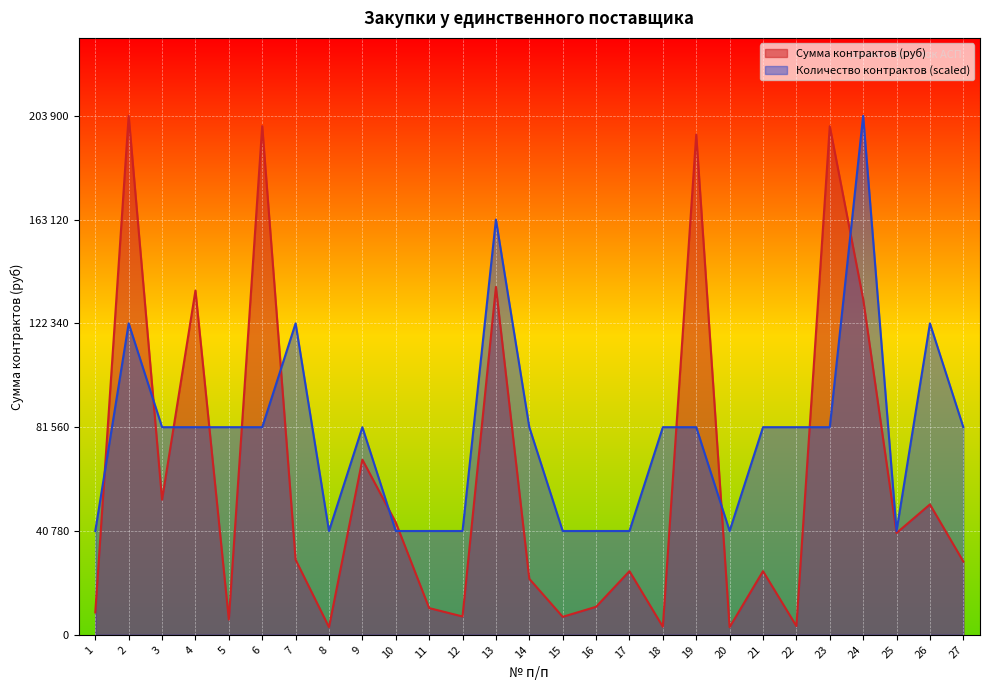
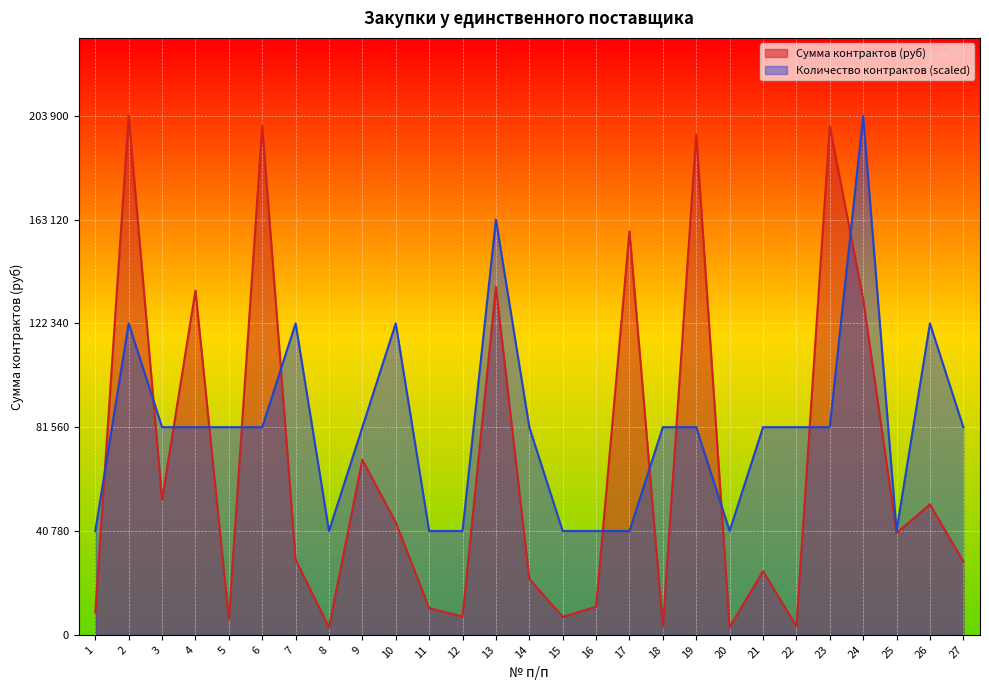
  {
    "Сумма контрактов (руб)": {
      "1": 9000,
      "2": 204000,
      "3": 53000,
      "4": 135000,
      "5": 6000,
      "6": 200000,
      "7": 29000,
      "8": 3000,
      "9": 69000,
      "10": 44000,
      "11": 11000,
      "12": 7000,
      "13": 137000,
      "14": 22000,
      "15": 7000,
      "16": 11000,
-     "17": 25000,
+     "17": 159000,
      "18": 3000,
      "19": 197000,
      "20": 3000,
      "21": 25000,
      "22": 3000,
      "23": 200000,
      "24": 132000,
      "26": 51000,
      "27": 29000
    },
    "Количество контрактов (scaled)": {
      "1": 41000,
      "2": 122000,
      "3": 82000,
      "4": 82000,
      "5": 82000,
      "6": 82000,
      "7": 122000,
      "8": 41000,
      "9": 82000,
-     "10": 41000,
+     "10": 122000,
      "11": 41000,
      "12": 41000,
      "13": 163000,
      "14": 82000,
      "15": 41000,
      "16": 41000,
      "17": 41000,
      "18": 82000,
      "19": 82000,
      "20": 41000,
      "21": 82000,
      "22": 82000,
      "23": 82000,
      "24": 204000,
      "26": 122000,
      "27": 82000
    }
  }
